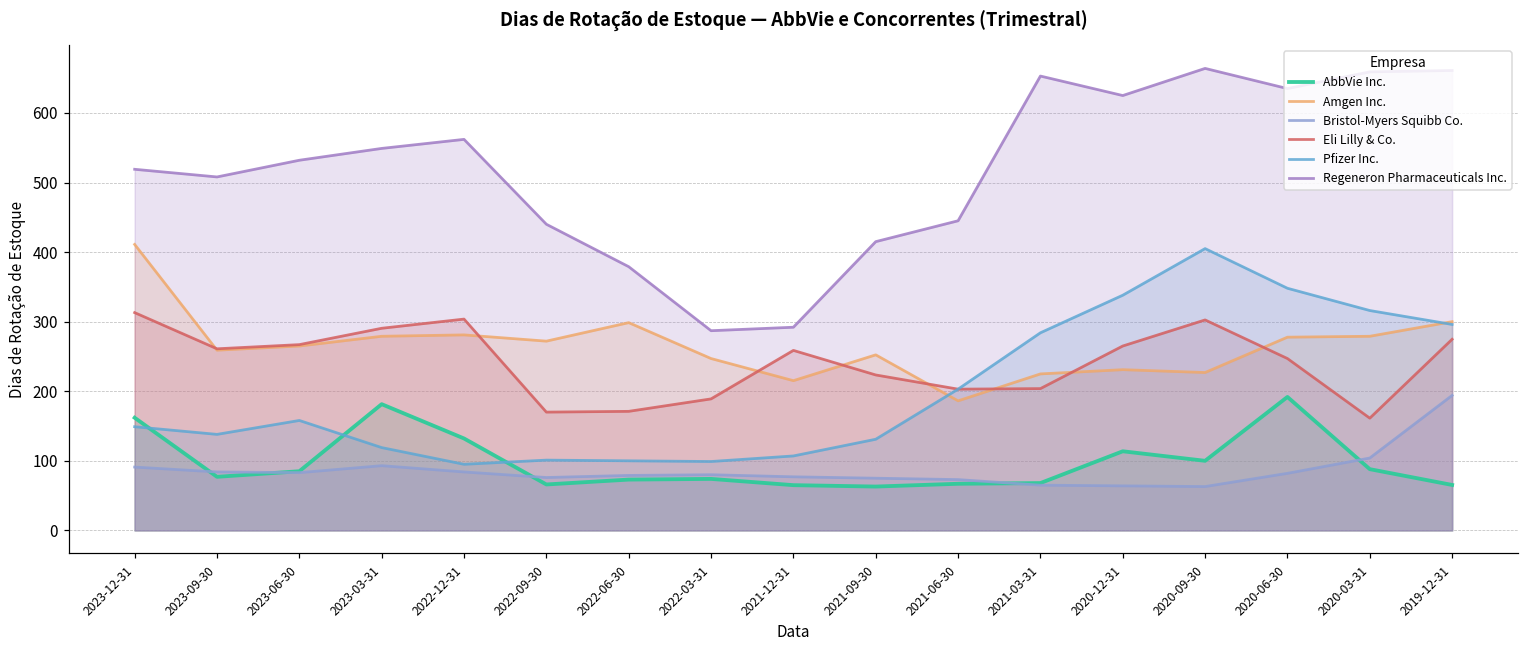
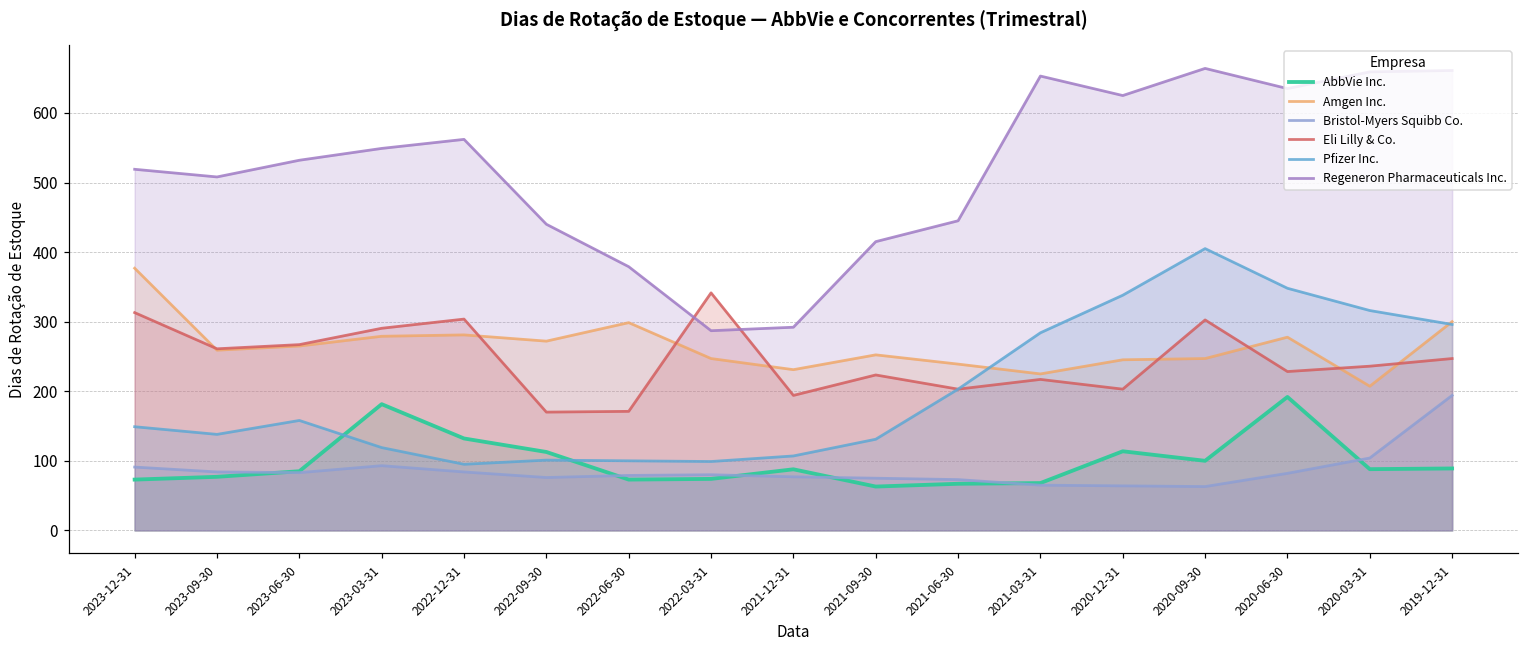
  {
    "AbbVie Inc.": {
-     "2023-12-31": 160,
+     "2023-12-31": 70,
      "2023-09-30": 80,
      "2023-03-31": 180,
      "2022-12-31": 130,
-     "2022-09-30": 70,
+     "2022-09-30": 110,
      "2022-06-30": 70,
      "2022-03-31": 70,
-     "2021-12-31": 70,
+     "2021-12-31": 90,
      "2021-09-30": 60,
      "2021-06-30": 70,
      "2020-12-31": 110,
      "2020-09-30": 100,
      "2020-06-30": 190,
      "2020-03-31": 90,
-     "2019-12-31": 70
+     "2019-12-31": 90
    },
    "Amgen Inc.": {
-     "2023-12-31": 410,
+     "2023-12-31": 380,
      "2023-03-31": 280,
      "2022-12-31": 280,
      "2022-09-30": 270,
      "2022-06-30": 300,
      "2022-03-31": 250,
-     "2021-12-31": 220,
+     "2021-12-31": 230,
      "2021-09-30": 250,
-     "2021-06-30": 190,
+     "2021-06-30": 240,
      "2021-03-31": 220,
-     "2020-12-31": 230,
-     "2020-09-30": 230,
+     "2020-12-31": 250,
+     "2020-09-30": 250,
      "2020-06-30": 280,
-     "2020-03-31": 280
+     "2020-03-31": 210
    },
    "Eli Lilly & Co.": {
      "2023-12-31": 310,
      "2023-03-31": 290,
      "2022-12-31": 300,
      "2022-09-30": 170,
      "2022-06-30": 170,
-     "2022-03-31": 190,
-     "2021-12-31": 260,
+     "2022-03-31": 340,
+     "2021-12-31": 190,
      "2021-09-30": 220,
-     "2021-03-31": 200,
-     "2020-12-31": 270,
+     "2021-03-31": 220,
+     "2020-12-31": 200,
      "2020-09-30": 300,
-     "2020-06-30": 250,
-     "2020-03-31": 160,
-     "2019-12-31": 270
+     "2020-06-30": 230,
+     "2020-03-31": 240,
+     "2019-12-31": 250
    }
  }
